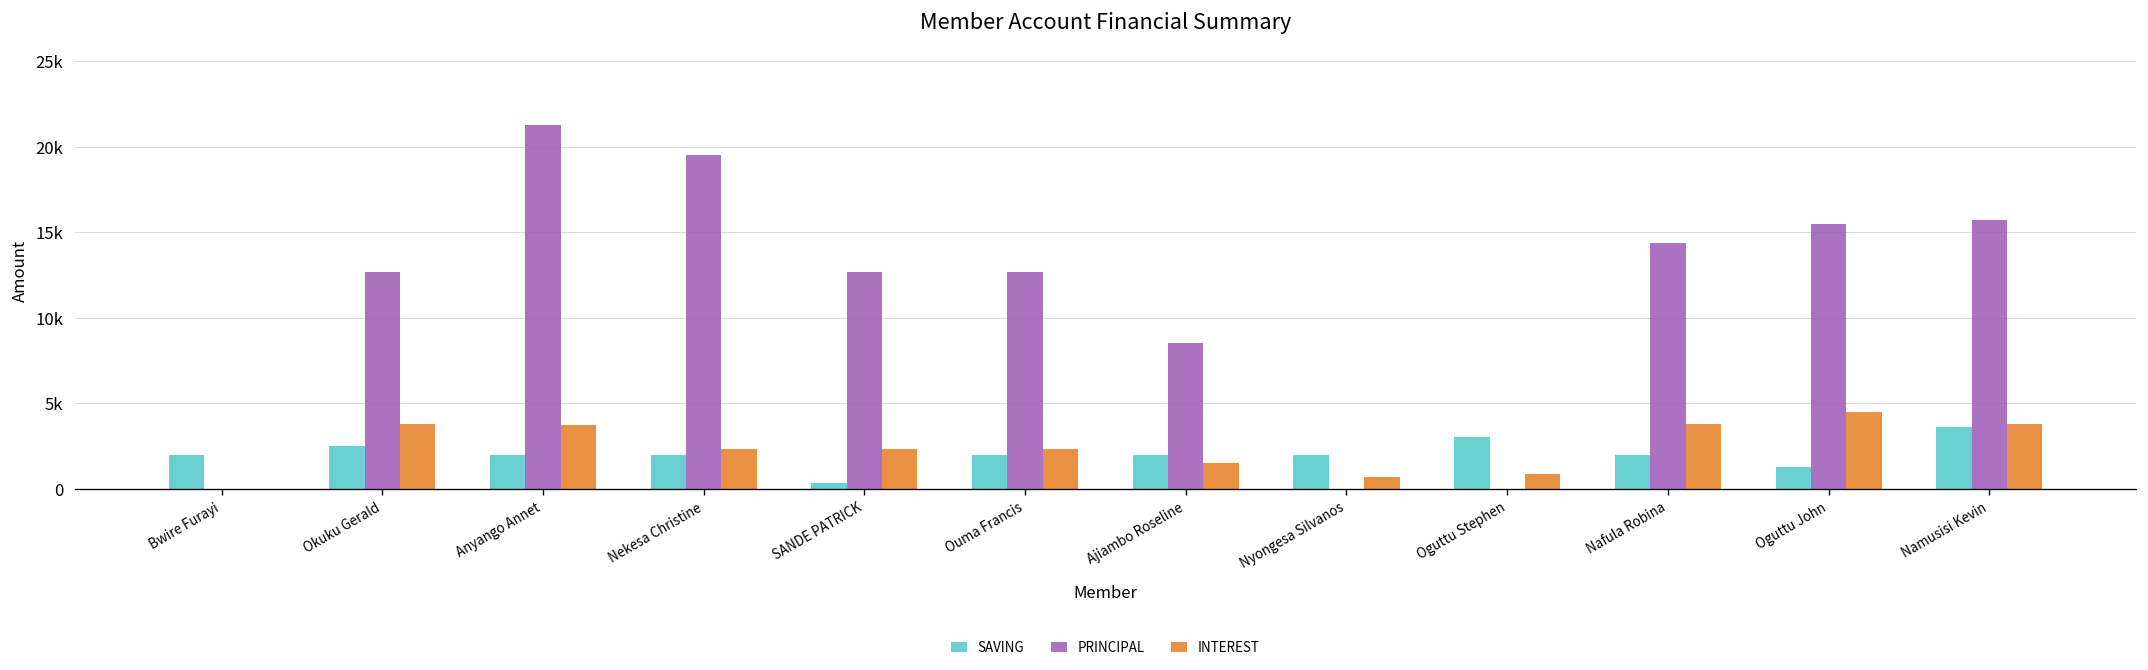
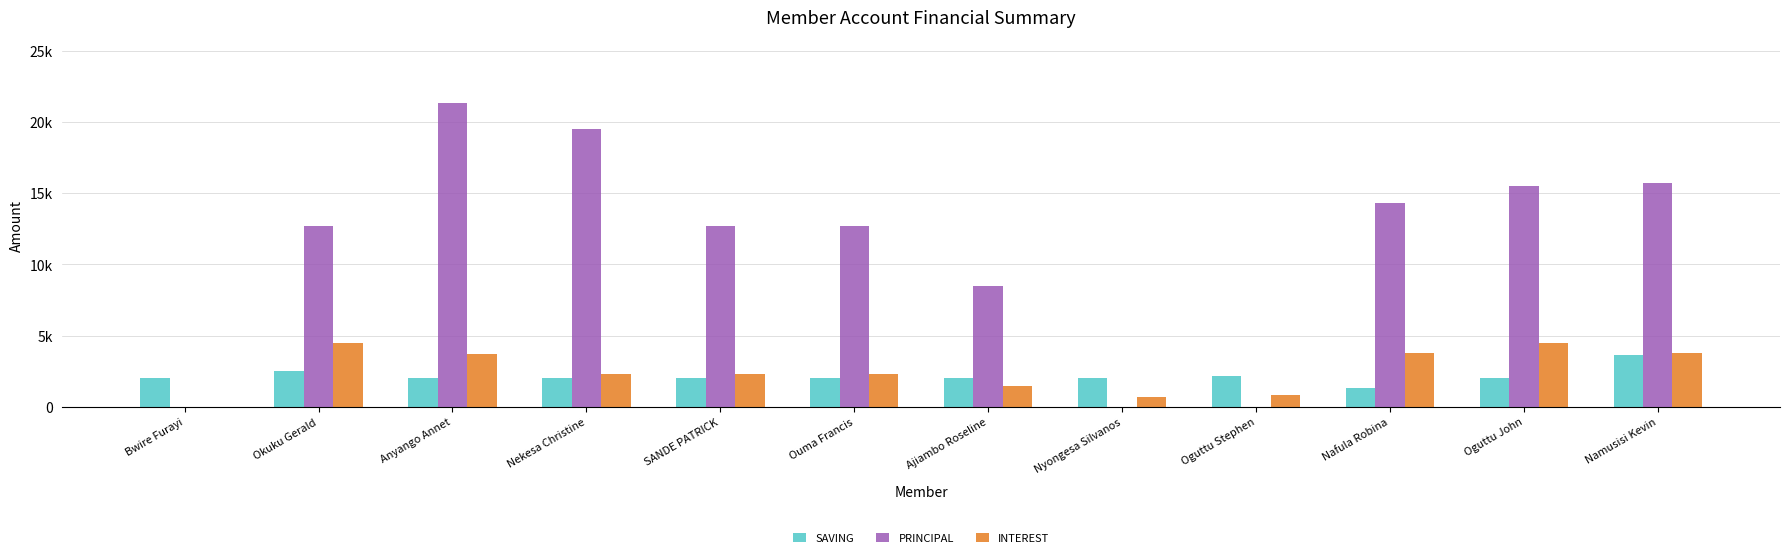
  {
    "SAVING": {
      "Bwire Furayi": 2000,
      "Okuku Gerald": 2500,
      "Anyango Annet": 2000,
      "Nekesa Christine": 2000,
-     "SANDE PATRICK": 400,
+     "SANDE PATRICK": 2000,
      "Ouma Francis": 2000,
      "Ajiambo Roseline": 2000,
      "Nyongesa Silvanos": 2000,
-     "Oguttu Stephen": 3000,
-     "Nafula Robina": 2000,
-     "Oguttu John": 1300,
+     "Oguttu Stephen": 2100,
+     "Nafula Robina": 1300,
+     "Oguttu John": 2000,
      "Namusisi Kevin": 3600
    },
    "PRINCIPAL": {
      "Bwire Furayi": 0,
      "Okuku Gerald": 12700,
      "Anyango Annet": 21300,
      "Nekesa Christine": 19500,
      "SANDE PATRICK": 12700,
      "Ouma Francis": 12700,
      "Ajiambo Roseline": 8500,
      "Nyongesa Silvanos": 0,
      "Oguttu Stephen": 0,
      "Nafula Robina": 14300,
      "Oguttu John": 15500,
      "Namusisi Kevin": 15700
    },
    "INTEREST": {
      "Bwire Furayi": 0,
-     "Okuku Gerald": 3800,
+     "Okuku Gerald": 4500,
      "Anyango Annet": 3700,
      "Nekesa Christine": 2300,
      "SANDE PATRICK": 2300,
      "Ouma Francis": 2300,
      "Ajiambo Roseline": 1500,
      "Nyongesa Silvanos": 700,
      "Oguttu Stephen": 800,
      "Nafula Robina": 3800,
      "Oguttu John": 4500,
      "Namusisi Kevin": 3800
    }
  }
